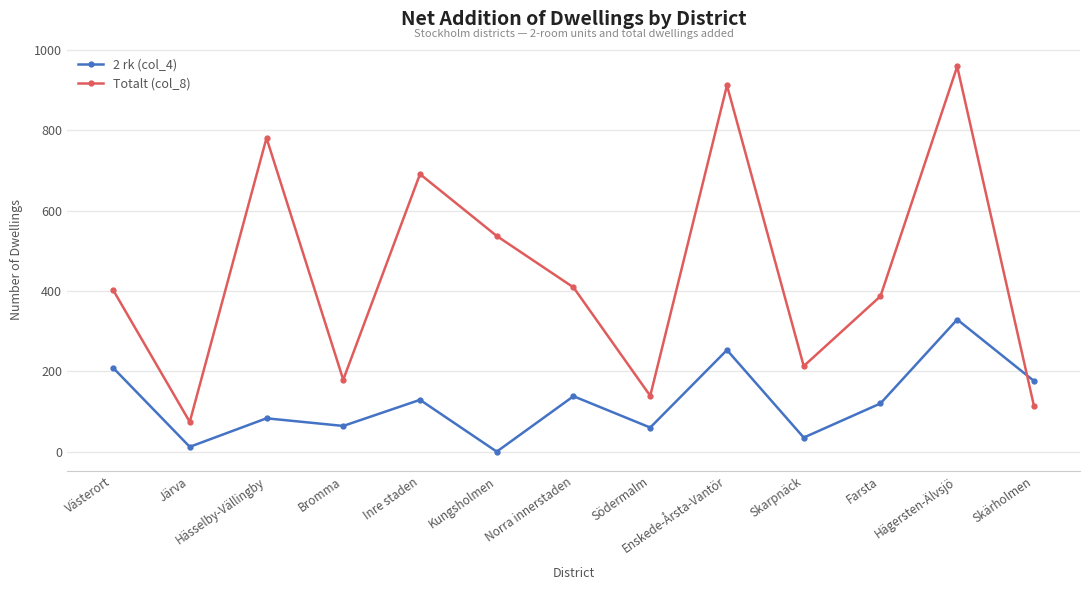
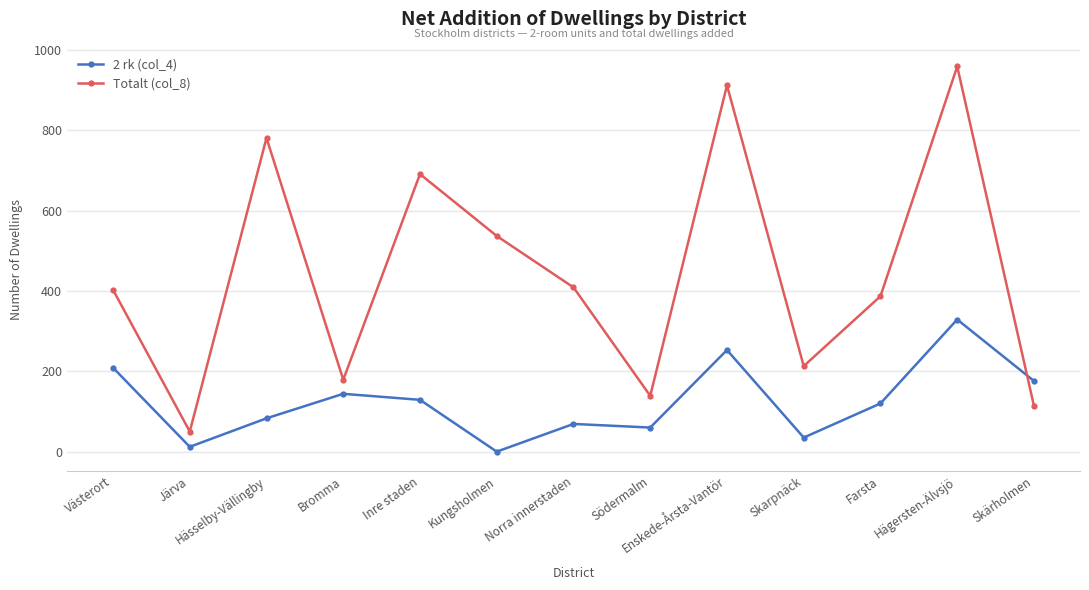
  {
    "2 rk (col_4)": {
      "Västerort": 210,
      "Järva": 10,
      "Hässelby-Vällingby": 80,
-     "Bromma": 60,
+     "Bromma": 140,
      "Inre staden": 130,
      "Kungsholmen": 0,
-     "Norra innerstaden": 140,
+     "Norra innerstaden": 70,
      "Södermalm": 60,
      "Enskede-Årsta-Vantör": 250,
      "Skarpnäck": 40,
      "Farsta": 120,
      "Hägersten-Älvsjö": 330,
      "Skärholmen": 180
    },
    "Totalt (col_8)": {
      "Västerort": 400,
-     "Järva": 70,
+     "Järva": 50,
      "Hässelby-Vällingby": 780,
      "Bromma": 180,
      "Inre staden": 690,
      "Kungsholmen": 540,
      "Norra innerstaden": 410,
      "Södermalm": 140,
      "Enskede-Årsta-Vantör": 910,
      "Skarpnäck": 210,
      "Farsta": 390,
      "Hägersten-Älvsjö": 960,
      "Skärholmen": 110
    }
  }
